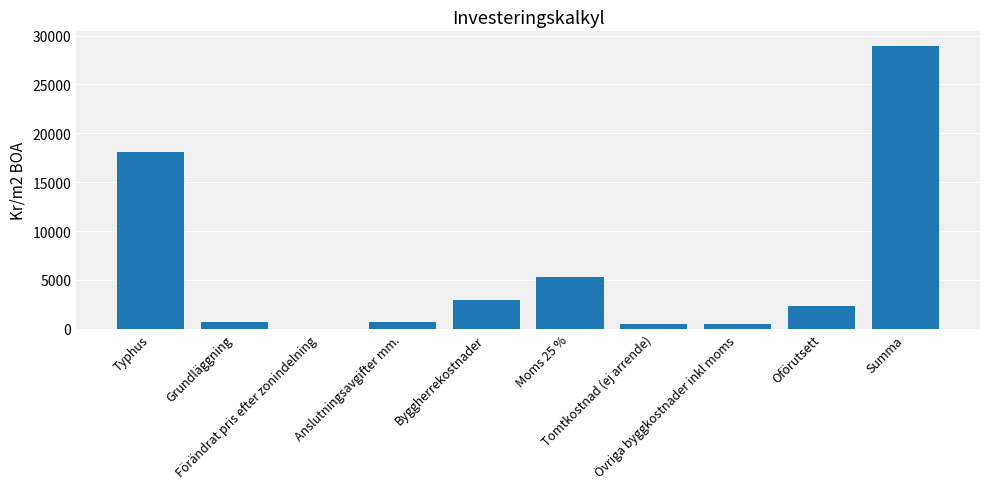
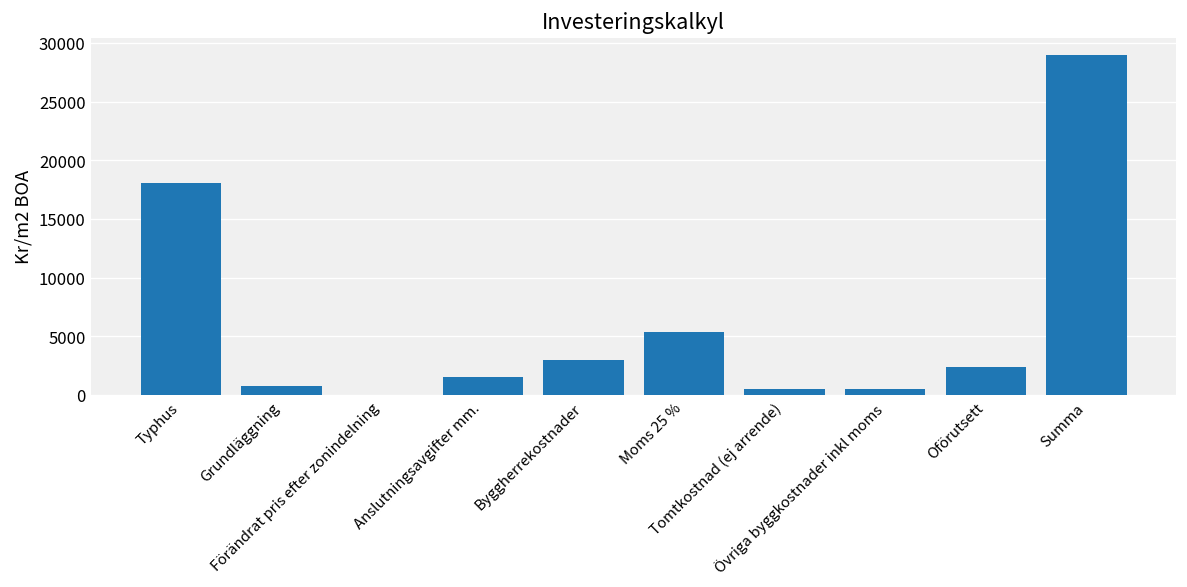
  {
    "Typhus": 18000,
    "Grundläggning": 1000,
    "Förändrat pris efter zonindelning": 0,
-   "Anslutningsavgifter mm.": 1000,
+   "Anslutningsavgifter mm.": 2000,
    "Byggherrekostnader": 3000,
    "Moms 25 %": 5000,
    "Tomtkostnad (ej arrende)": 1000,
    "Övriga byggkostnader inkl moms": 1000,
    "Oförutsett": 2000,
    "Summa": 29000
  }
